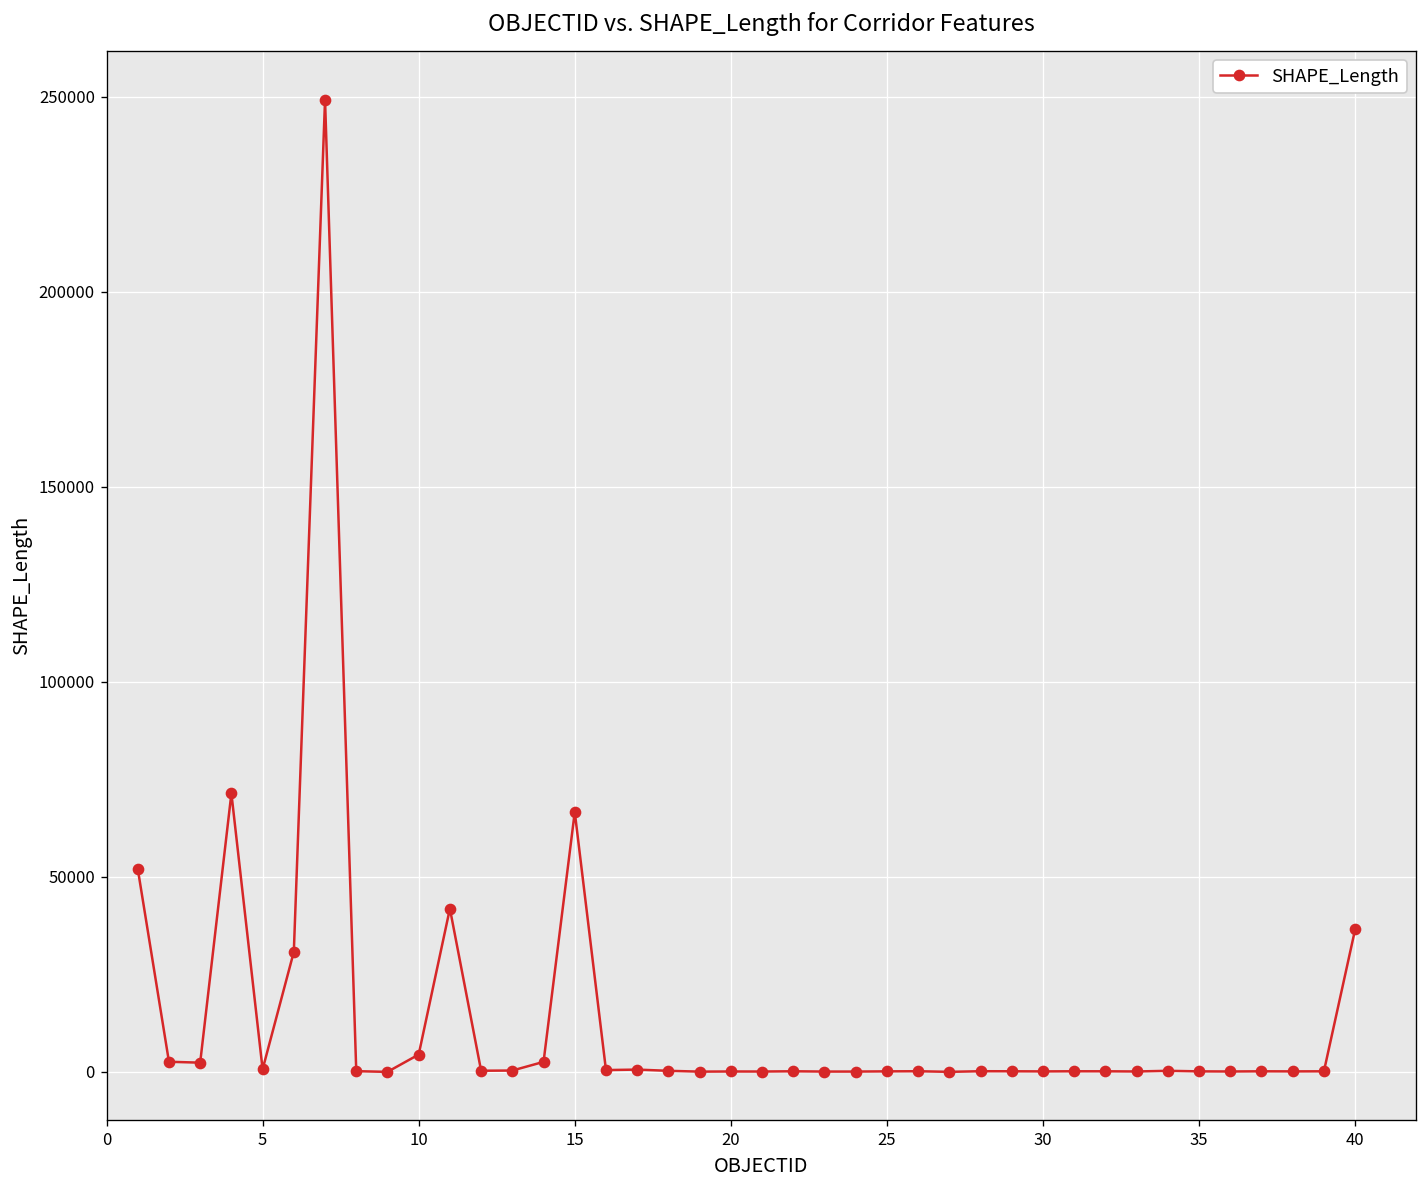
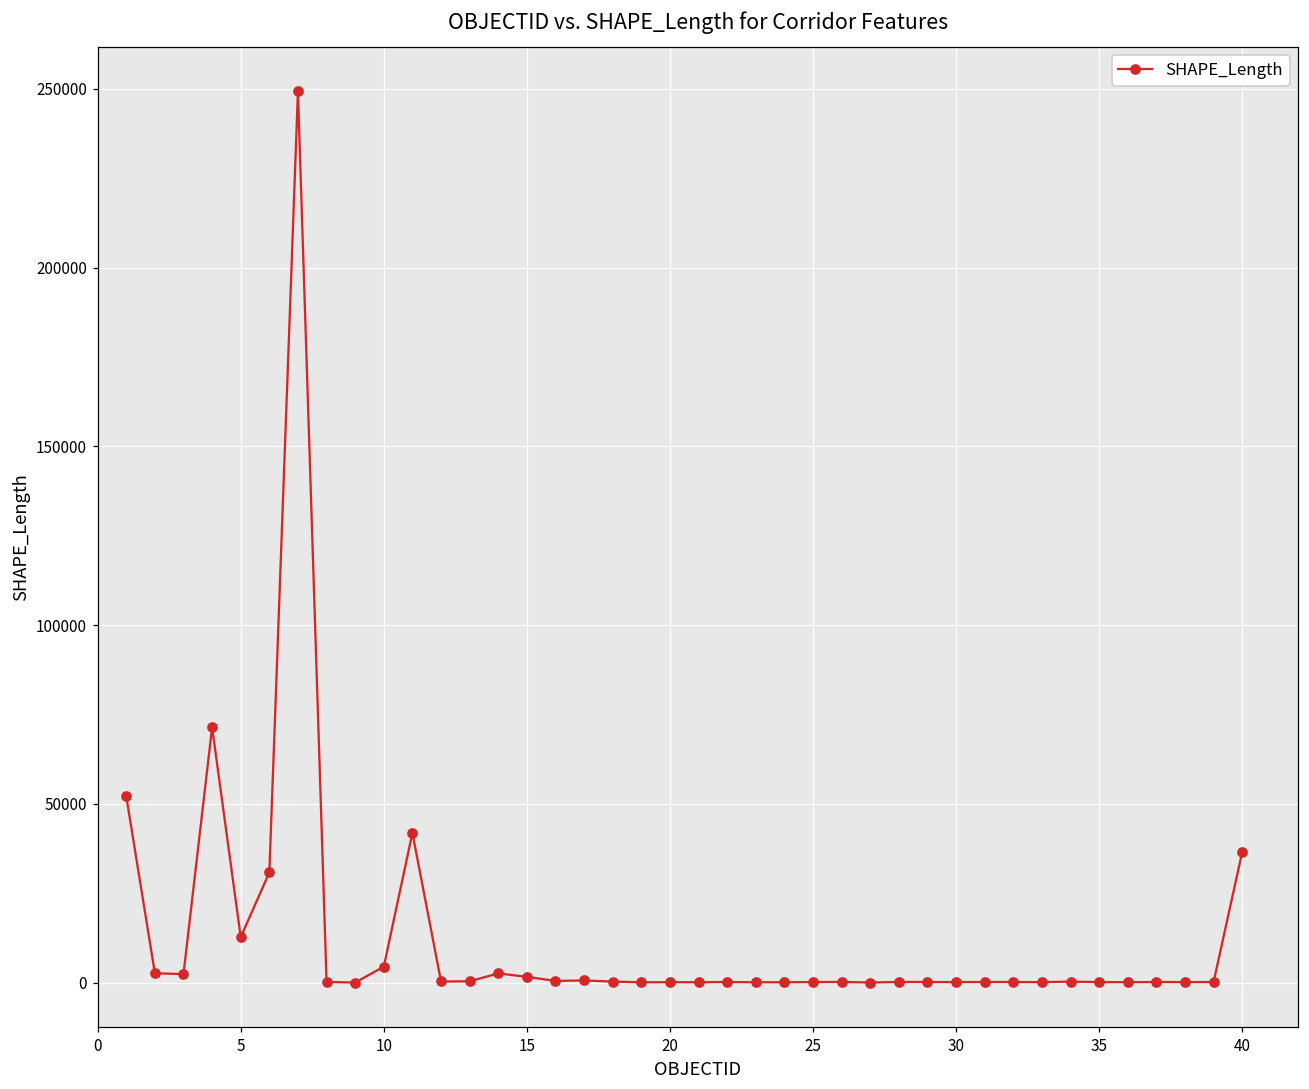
  {
-   "5": 1000,
+   "5": 13000,
    "10": 4000,
-   "15": 67000,
+   "15": 2000,
    "20": 0,
    "25": 0,
    "30": 0,
    "35": 0,
    "40": 37000
  }
